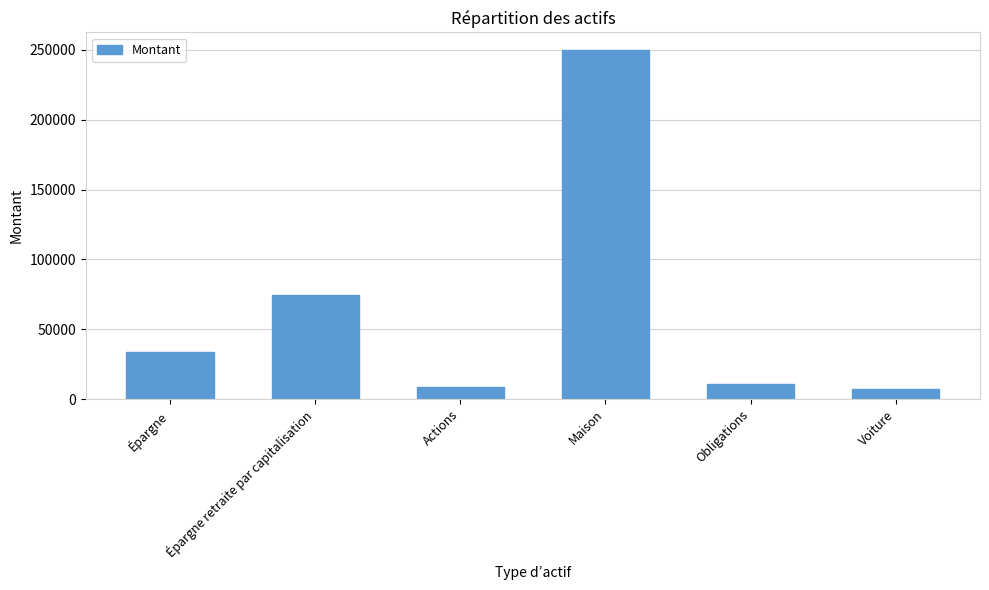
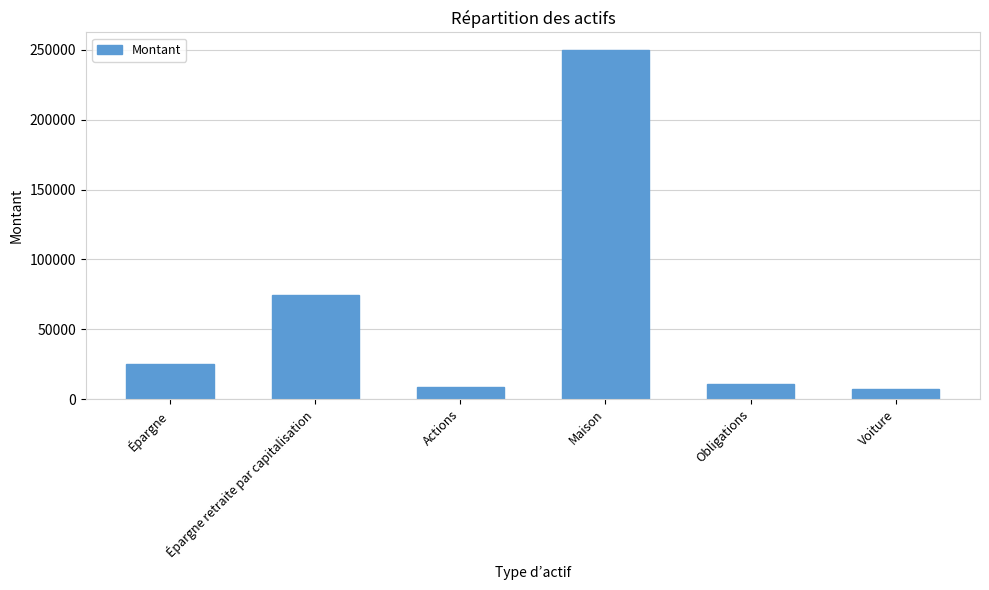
  {
-   "Épargne": 34000,
+   "Épargne": 25000,
    "Épargne retraite par capitalisation": 74000,
    "Actions": 9000,
    "Maison": 250000,
    "Obligations": 11000,
    "Voiture": 8000
  }
